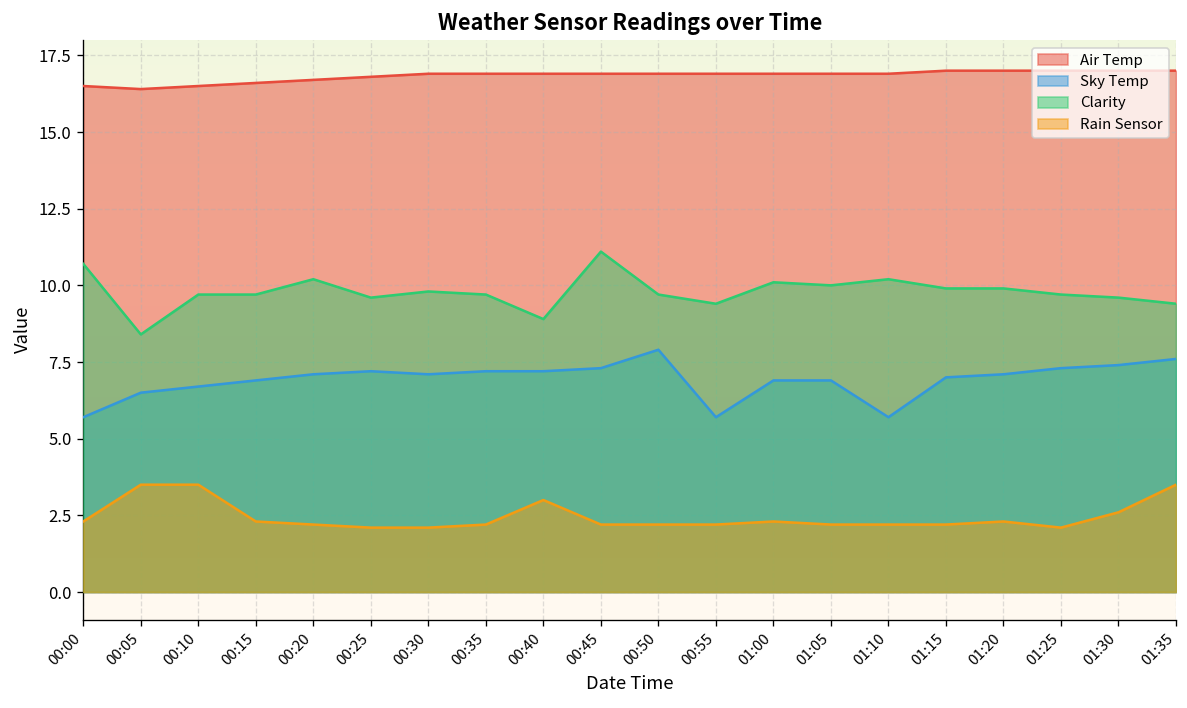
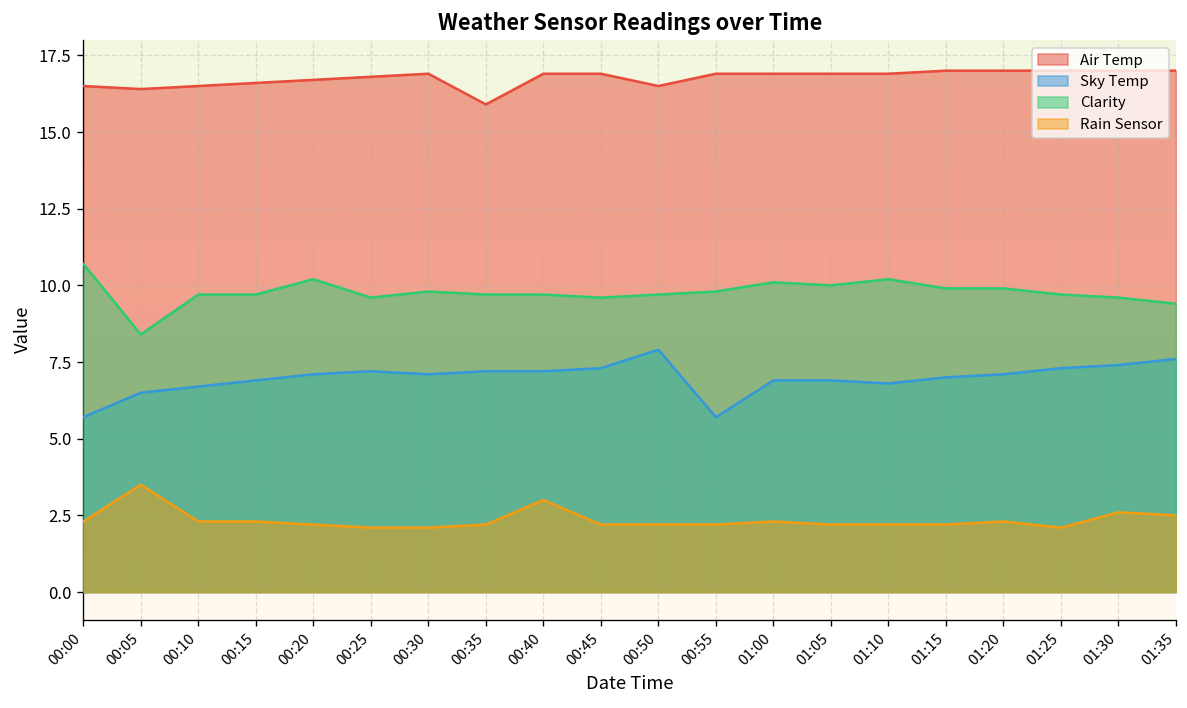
  {
    "Air Temp": {
      "00:00": 16.5,
      "00:05": 16.4,
      "00:10": 16.5,
      "00:15": 16.6,
      "00:20": 16.7,
      "00:25": 16.8,
      "00:30": 16.9,
-     "00:35": 16.9,
+     "00:35": 15.9,
      "00:40": 16.9,
      "00:45": 16.9,
-     "00:50": 16.9,
+     "00:50": 16.5,
      "00:55": 16.9,
      "01:00": 16.9,
      "01:05": 16.9,
      "01:10": 16.9,
      "01:15": 17.0,
      "01:20": 17.0,
      "01:35": 17.0
    },
    "Sky Temp": {
      "00:00": 5.7,
      "00:05": 6.5,
      "00:10": 6.7,
      "00:15": 6.9,
      "00:20": 7.1,
      "00:25": 7.2,
      "00:30": 7.1,
      "00:35": 7.2,
      "00:40": 7.2,
      "00:45": 7.3,
      "00:50": 7.9,
      "00:55": 5.7,
      "01:00": 6.9,
      "01:05": 6.9,
-     "01:10": 5.7,
+     "01:10": 6.8,
      "01:15": 7.0,
      "01:20": 7.1,
      "01:25": 7.3,
      "01:30": 7.4,
      "01:35": 7.6
    },
    "Clarity": {
      "00:00": 10.7,
      "00:05": 8.4,
      "00:10": 9.7,
      "00:15": 9.7,
      "00:20": 10.2,
      "00:25": 9.6,
      "00:30": 9.8,
      "00:35": 9.7,
-     "00:40": 8.9,
-     "00:45": 11.1,
+     "00:40": 9.7,
+     "00:45": 9.6,
      "00:50": 9.7,
-     "00:55": 9.4,
+     "00:55": 9.8,
      "01:00": 10.1,
      "01:05": 10.0,
      "01:10": 10.2,
      "01:15": 9.9,
      "01:20": 9.9,
      "01:25": 9.7,
      "01:30": 9.6,
      "01:35": 9.4
    },
    "Rain Sensor": {
      "00:00": 2.3,
      "00:05": 3.5,
-     "00:10": 3.5,
+     "00:10": 2.3,
      "00:15": 2.3,
      "00:20": 2.2,
      "00:25": 2.1,
      "00:30": 2.1,
      "00:35": 2.2,
      "00:40": 3.0,
      "00:45": 2.2,
      "00:50": 2.2,
      "00:55": 2.2,
      "01:00": 2.3,
      "01:05": 2.2,
      "01:10": 2.2,
      "01:15": 2.2,
      "01:20": 2.3,
      "01:25": 2.1,
      "01:30": 2.6,
-     "01:35": 3.5
+     "01:35": 2.5
    }
  }
